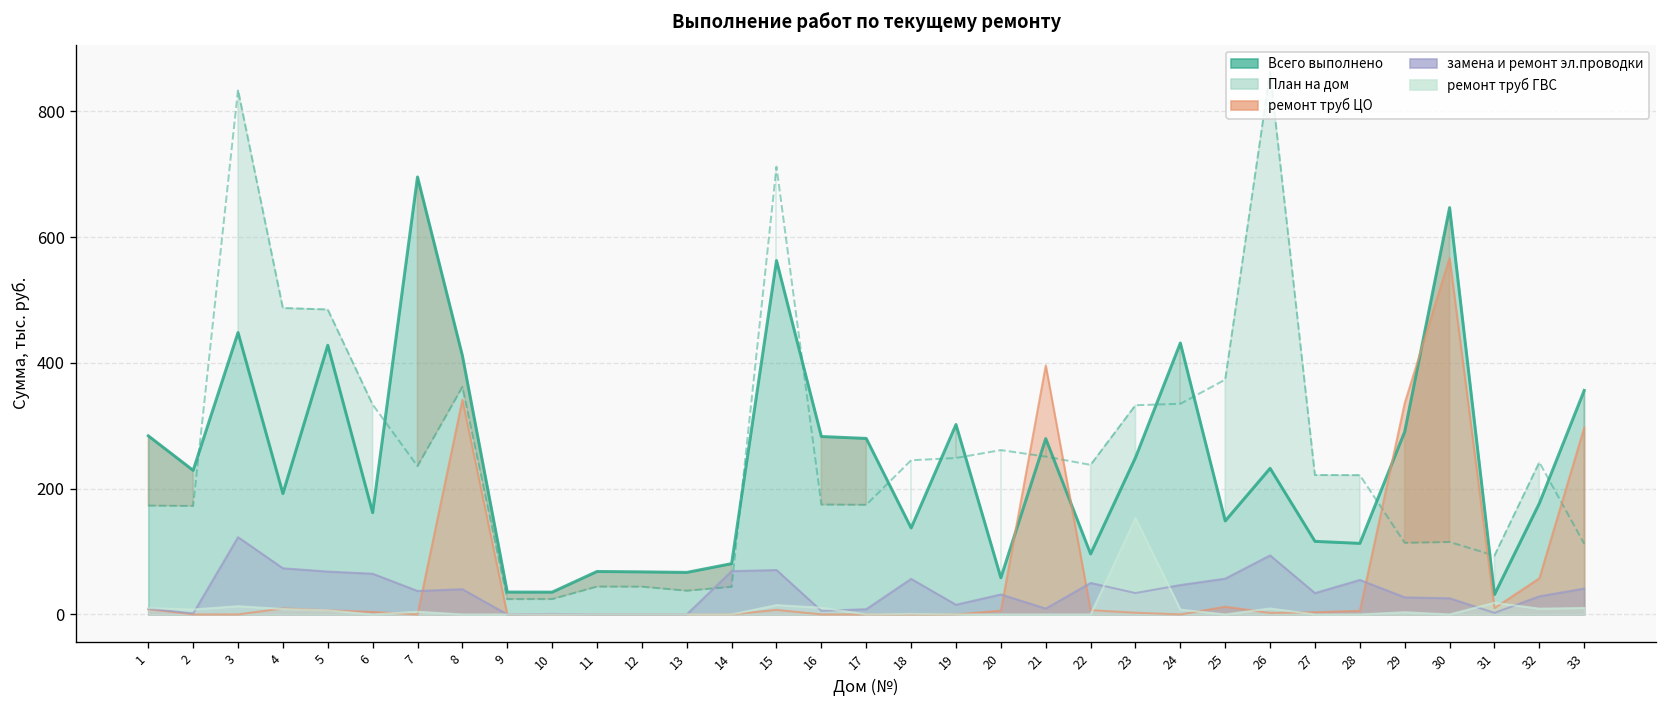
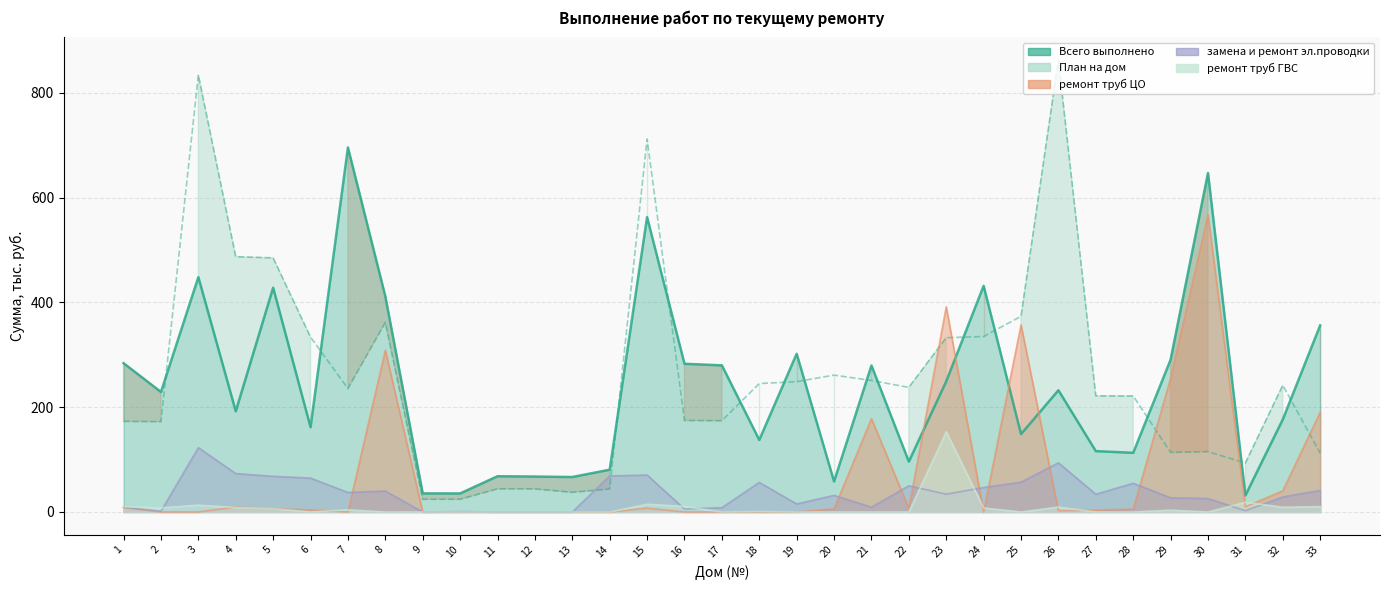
  {
    "ремонт труб ЦО": {
      "3": 0,
-     "8": 340,
+     "8": 310,
      "15": 10,
      "16": 0,
      "20": 10,
-     "21": 400,
+     "21": 180,
      "22": 10,
-     "23": 0,
+     "23": 390,
      "24": 0,
-     "25": 10,
+     "25": 360,
      "26": 0,
      "28": 10,
-     "29": 340,
+     "29": 260,
      "30": 570,
      "31": 10,
-     "32": 60,
-     "33": 300
+     "32": 40,
+     "33": 190
    }
  }
